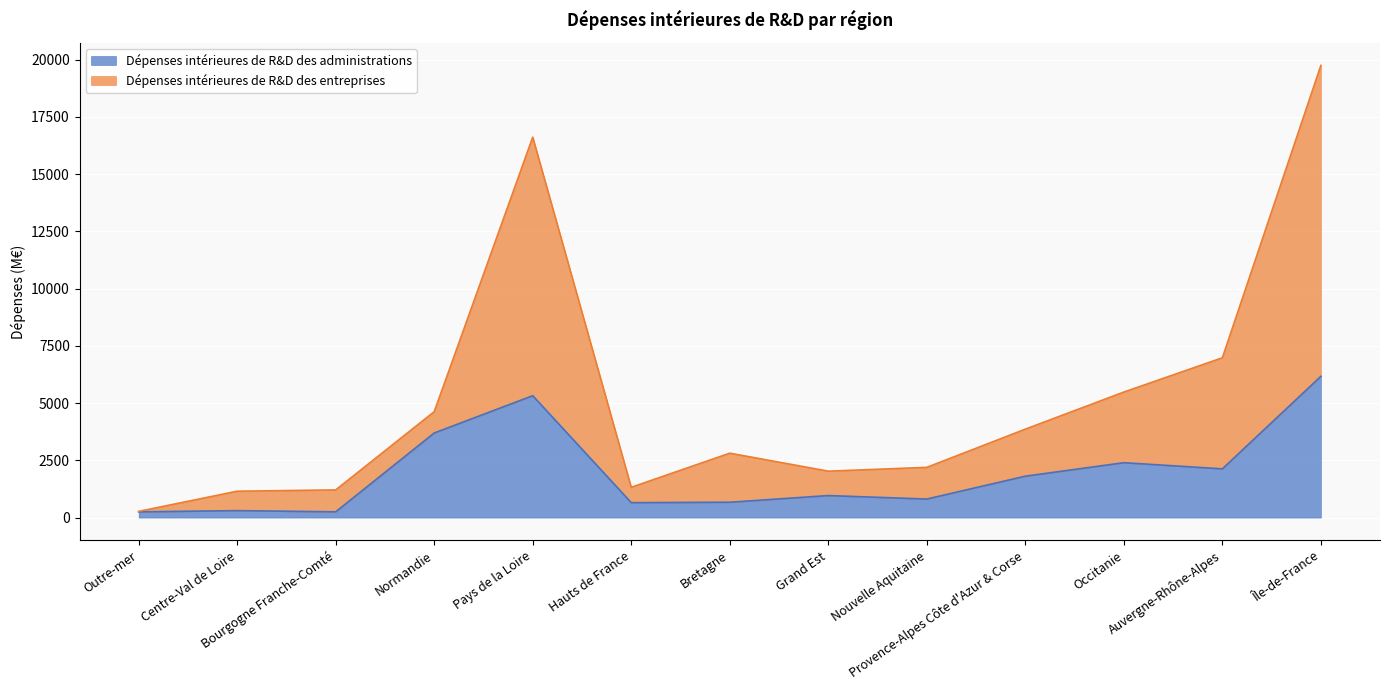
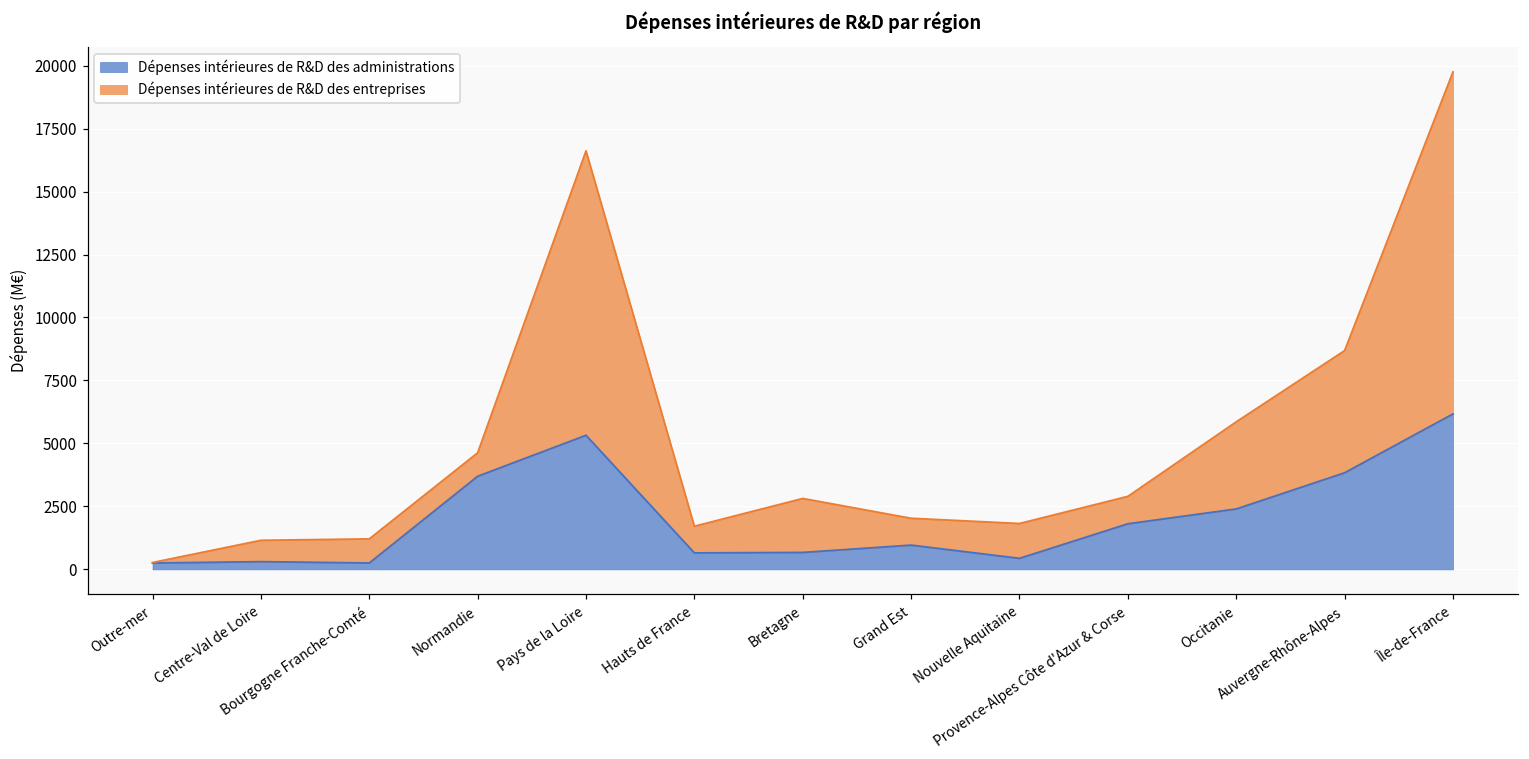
  {
    "Dépenses intérieures de R&D des administrations": {
      "Centre-Val de Loire": 300,
      "Bourgogne Franche-Comté": 300,
      "Normandie": 3700,
      "Pays de la Loire": 5300,
      "Hauts de France": 700,
      "Bretagne": 700,
      "Grand Est": 1000,
-     "Nouvelle Aquitaine": 800,
+     "Nouvelle Aquitaine": 400,
      "Provence-Alpes Côte d'Azur & Corse": 1800,
      "Occitanie": 2400,
-     "Auvergne-Rhône-Alpes": 2100,
+     "Auvergne-Rhône-Alpes": 3800,
      "Île-de-France": 6200
    },
    "Dépenses intérieures de R&D des entreprises": {
      "Centre-Val de Loire": 800,
      "Bourgogne Franche-Comté": 1000,
      "Normandie": 900,
      "Pays de la Loire": 11300,
-     "Hauts de France": 700,
+     "Hauts de France": 1100,
      "Bretagne": 2100,
      "Grand Est": 1100,
      "Nouvelle Aquitaine": 1400,
-     "Provence-Alpes Côte d'Azur & Corse": 2100,
-     "Occitanie": 3100,
+     "Provence-Alpes Côte d'Azur & Corse": 1100,
+     "Occitanie": 3500,
      "Auvergne-Rhône-Alpes": 4900,
      "Île-de-France": 13600
    }
  }
